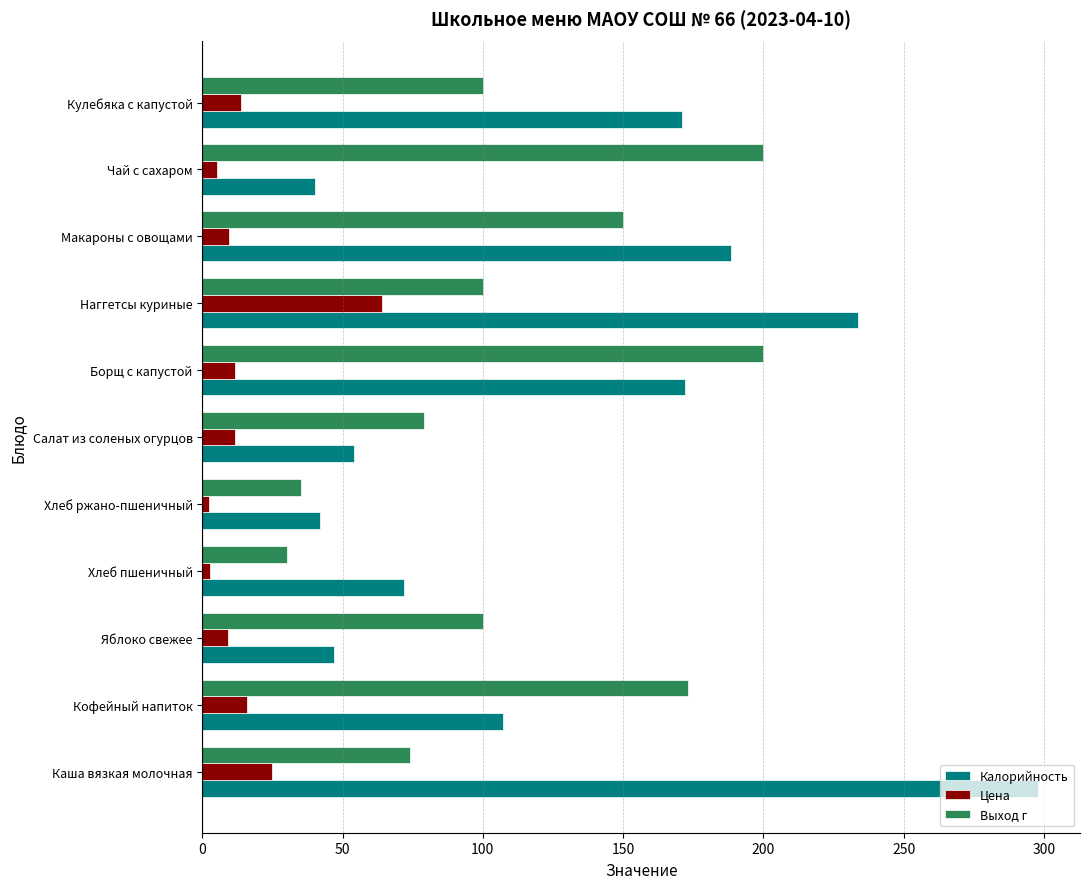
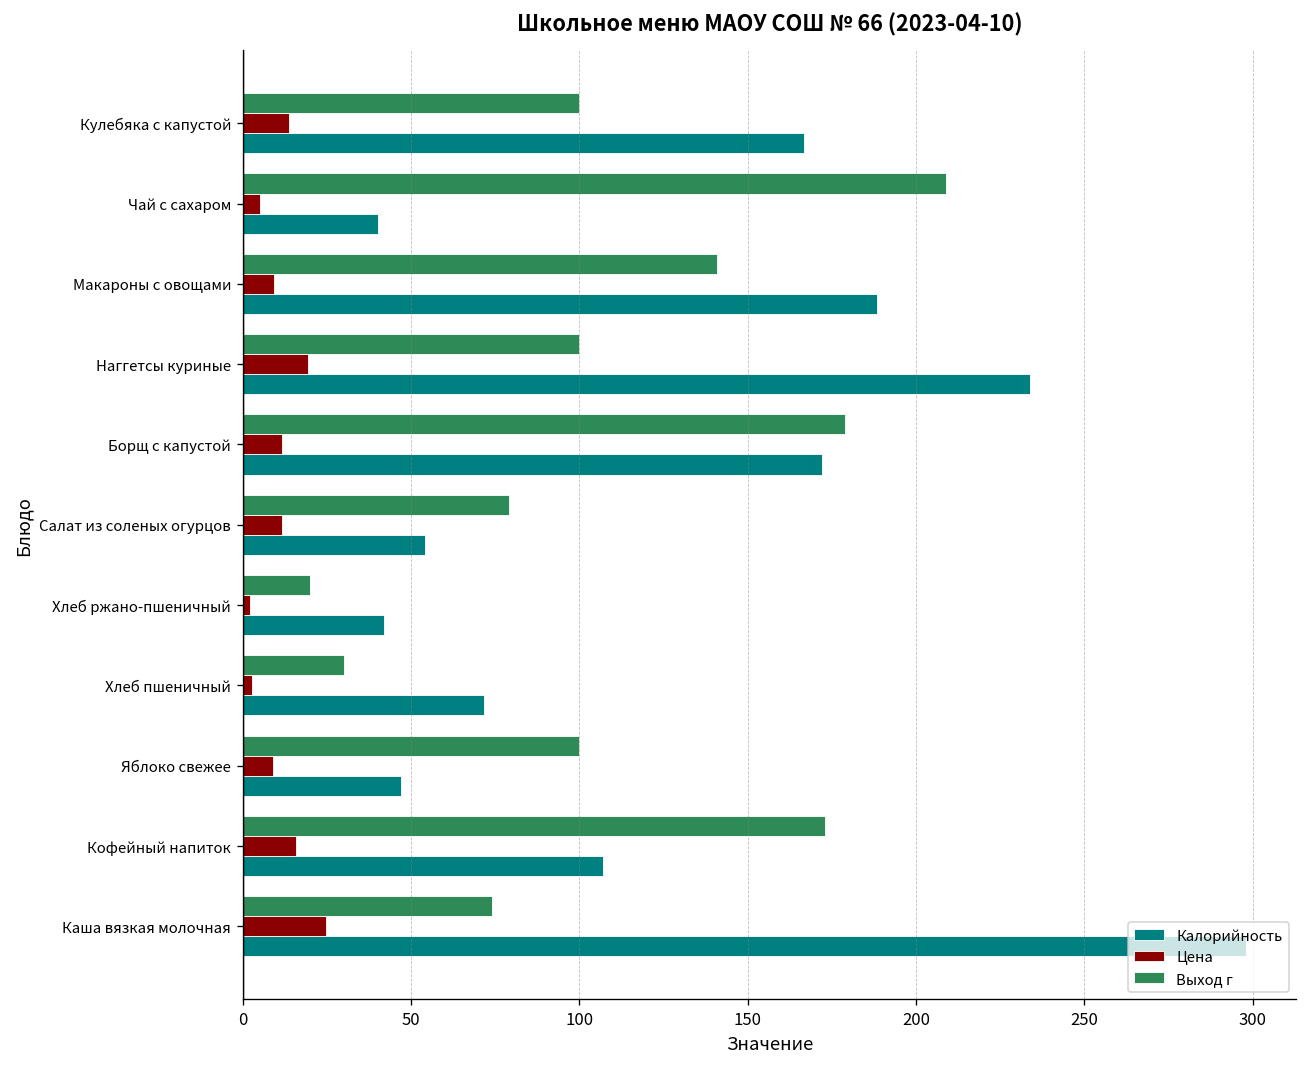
  {
    "Калорийность": {
-     "Кулебяка с капустой": 171,
+     "Кулебяка с капустой": 167,
      "Чай с сахаром": 40,
      "Макароны с овощами": 188,
      "Наггетсы куриные": 234,
      "Борщ с капустой": 172,
      "Салат из соленых огурцов": 54,
      "Хлеб ржано-пшеничный": 42,
      "Хлеб пшеничный": 72,
      "Яблоко свежее": 47,
      "Кофейный напиток": 107
    },
    "Цена": {
      "Кулебяка с капустой": 14,
      "Чай с сахаром": 5,
      "Макароны с овощами": 9,
-     "Наггетсы куриные": 64,
+     "Наггетсы куриные": 19,
      "Борщ с капустой": 12,
      "Салат из соленых огурцов": 12,
      "Хлеб ржано-пшеничный": 2,
      "Хлеб пшеничный": 3,
      "Яблоко свежее": 9,
      "Кофейный напиток": 16,
      "Каша вязкая молочная": 25
    },
    "Выход г": {
      "Кулебяка с капустой": 100,
-     "Чай с сахаром": 200,
-     "Макароны с овощами": 150,
+     "Чай с сахаром": 209,
+     "Макароны с овощами": 141,
      "Наггетсы куриные": 100,
-     "Борщ с капустой": 200,
+     "Борщ с капустой": 179,
      "Салат из соленых огурцов": 79,
-     "Хлеб ржано-пшеничный": 35,
+     "Хлеб ржано-пшеничный": 20,
      "Хлеб пшеничный": 30,
      "Яблоко свежее": 100,
      "Кофейный напиток": 173,
      "Каша вязкая молочная": 74
    }
  }
